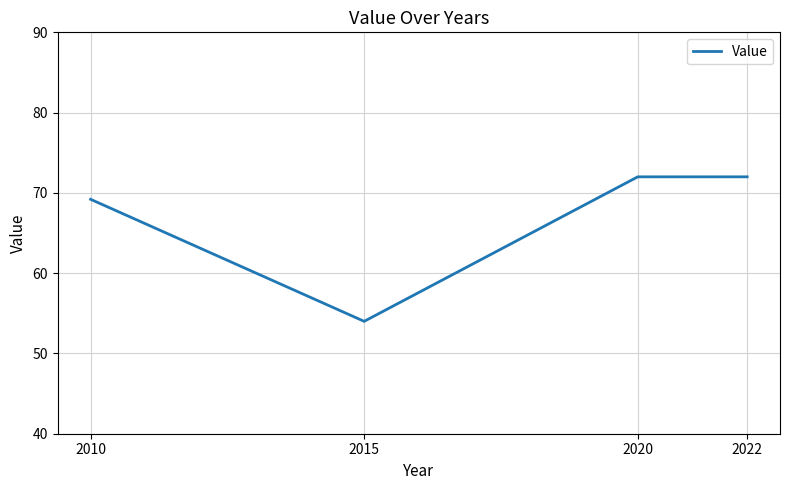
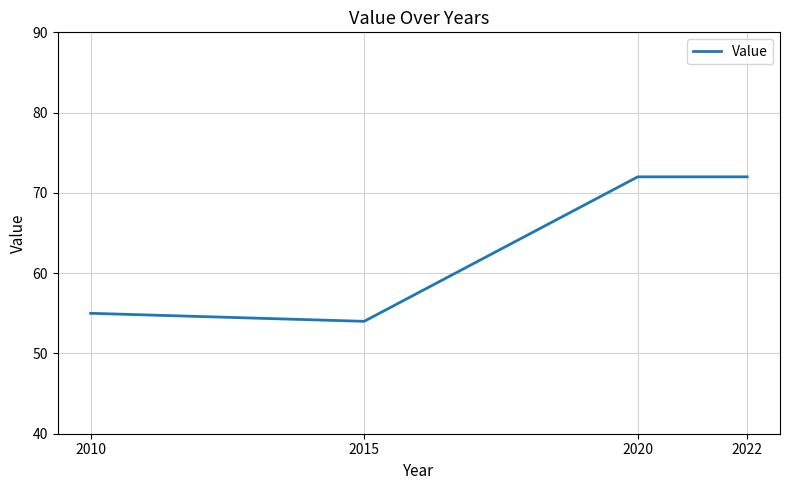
  {
-   "2010": 69,
+   "2010": 55,
    "2015": 54,
    "2020": 72,
    "2022": 72
  }
